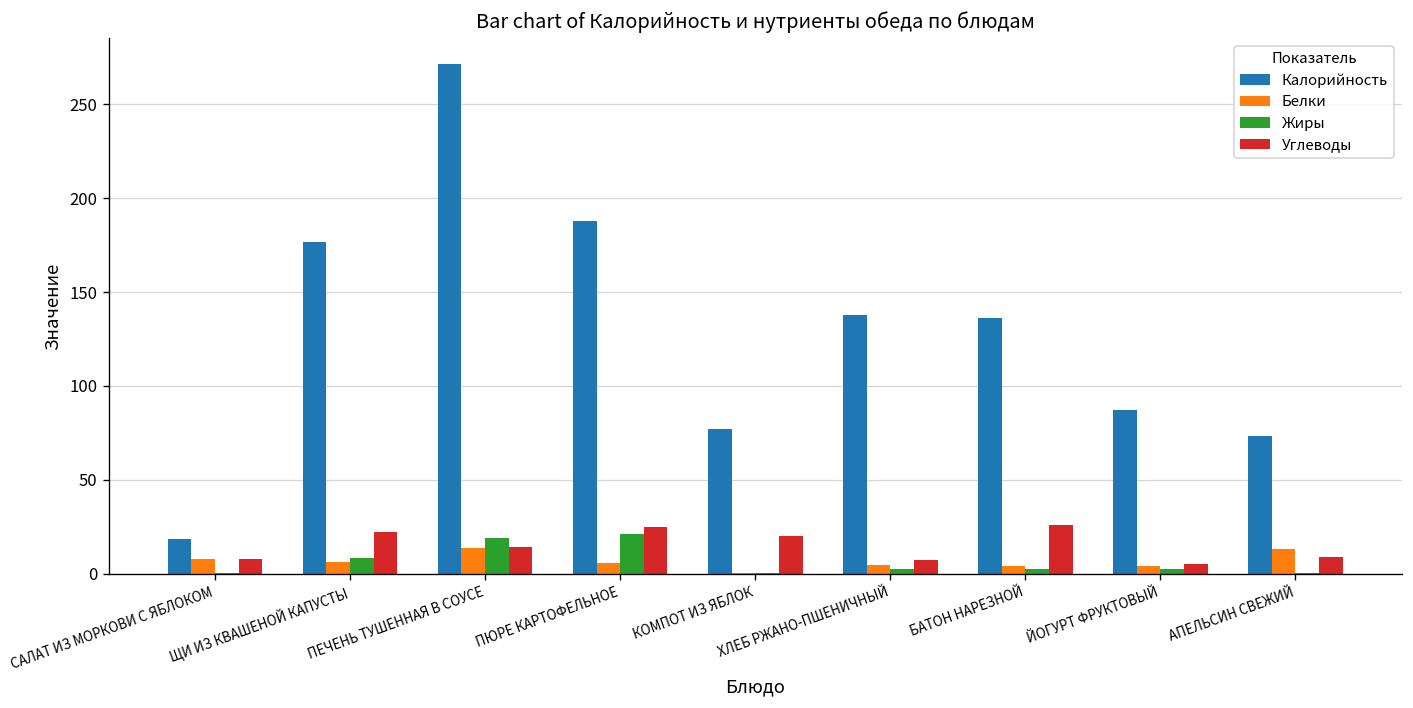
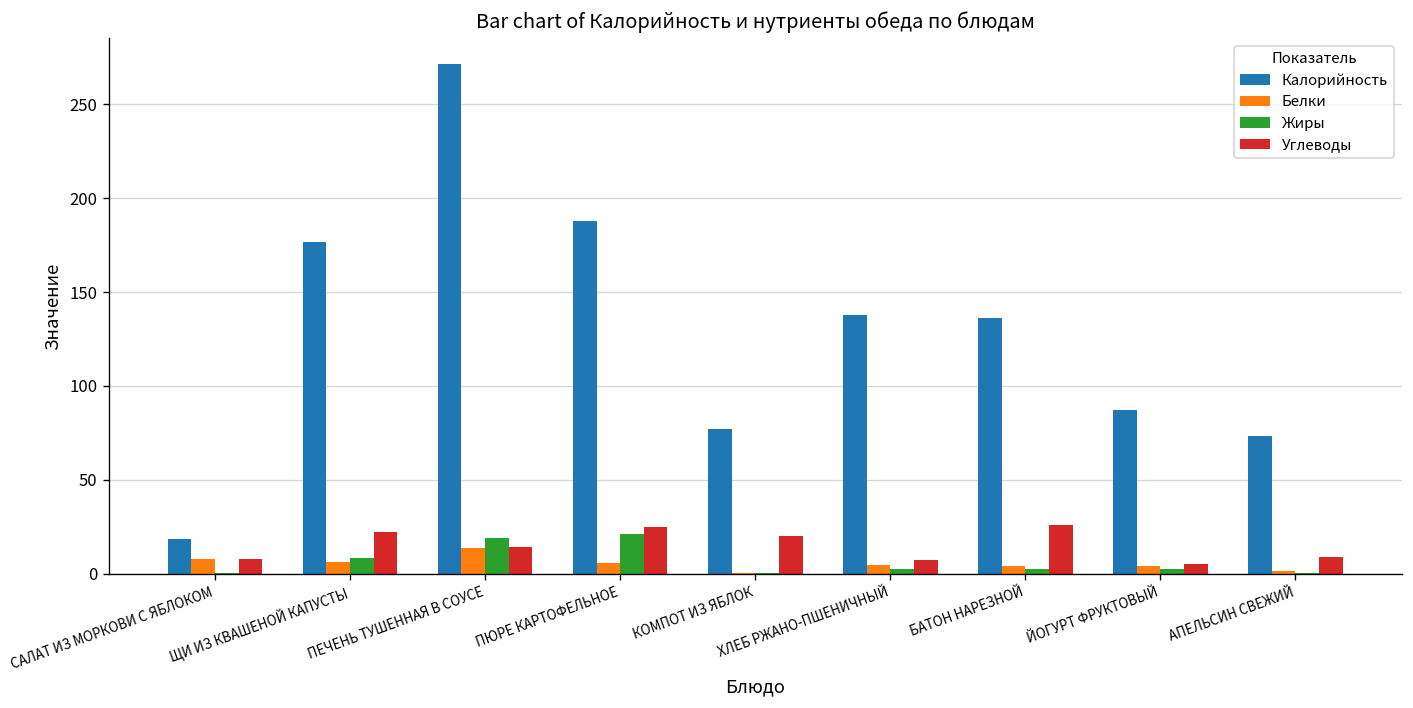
  {
    "Калорийность": {
      "САЛАТ ИЗ МОРКОВИ С ЯБЛОКОМ": 19,
      "ЩИ ИЗ КВАШЕНОЙ КАПУСТЫ": 177,
      "ПЕЧЕНЬ ТУШЕННАЯ В СОУСЕ": 272,
      "ПЮРЕ КАРТОФЕЛЬНОЕ": 188,
      "КОМПОТ ИЗ ЯБЛОК": 77,
      "ХЛЕБ РЖАНО-ПШЕНИЧНЫЙ": 138,
      "БАТОН НАРЕЗНОЙ": 136,
      "ЙОГУРТ ФРУКТОВЫЙ": 87,
      "АПЕЛЬСИН СВЕЖИЙ": 73
    },
    "Белки": {
      "САЛАТ ИЗ МОРКОВИ С ЯБЛОКОМ": 8,
      "ЩИ ИЗ КВАШЕНОЙ КАПУСТЫ": 6,
      "ПЕЧЕНЬ ТУШЕННАЯ В СОУСЕ": 14,
      "ПЮРЕ КАРТОФЕЛЬНОЕ": 6,
      "ХЛЕБ РЖАНО-ПШЕНИЧНЫЙ": 5,
      "БАТОН НАРЕЗНОЙ": 4,
      "ЙОГУРТ ФРУКТОВЫЙ": 4,
-     "АПЕЛЬСИН СВЕЖИЙ": 13
+     "АПЕЛЬСИН СВЕЖИЙ": 2
    },
    "Жиры": {
      "ЩИ ИЗ КВАШЕНОЙ КАПУСТЫ": 8,
      "ПЕЧЕНЬ ТУШЕННАЯ В СОУСЕ": 19,
      "ПЮРЕ КАРТОФЕЛЬНОЕ": 21,
      "ХЛЕБ РЖАНО-ПШЕНИЧНЫЙ": 3,
      "БАТОН НАРЕЗНОЙ": 2,
      "ЙОГУРТ ФРУКТОВЫЙ": 3
    },
    "Углеводы": {
      "САЛАТ ИЗ МОРКОВИ С ЯБЛОКОМ": 8,
      "ЩИ ИЗ КВАШЕНОЙ КАПУСТЫ": 22,
      "ПЕЧЕНЬ ТУШЕННАЯ В СОУСЕ": 14,
      "ПЮРЕ КАРТОФЕЛЬНОЕ": 25,
      "КОМПОТ ИЗ ЯБЛОК": 20,
      "ХЛЕБ РЖАНО-ПШЕНИЧНЫЙ": 7,
      "БАТОН НАРЕЗНОЙ": 26,
      "ЙОГУРТ ФРУКТОВЫЙ": 5,
      "АПЕЛЬСИН СВЕЖИЙ": 9
    }
  }
